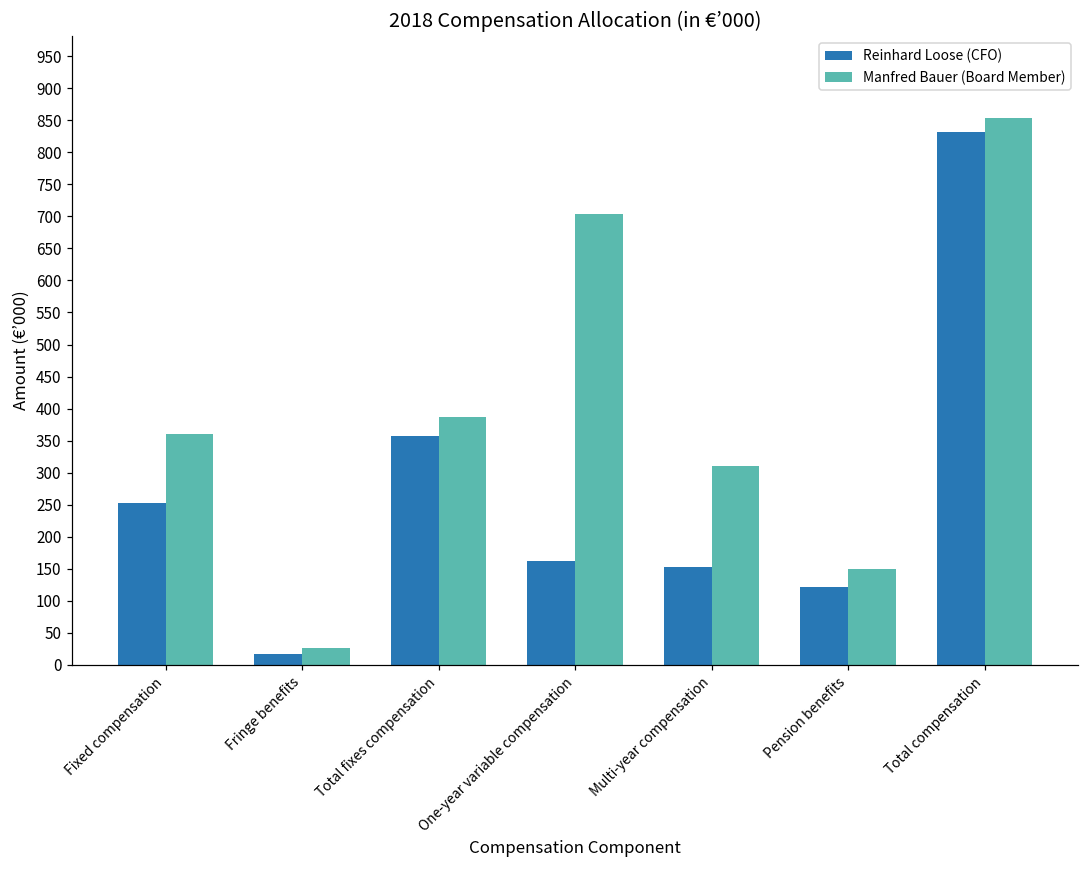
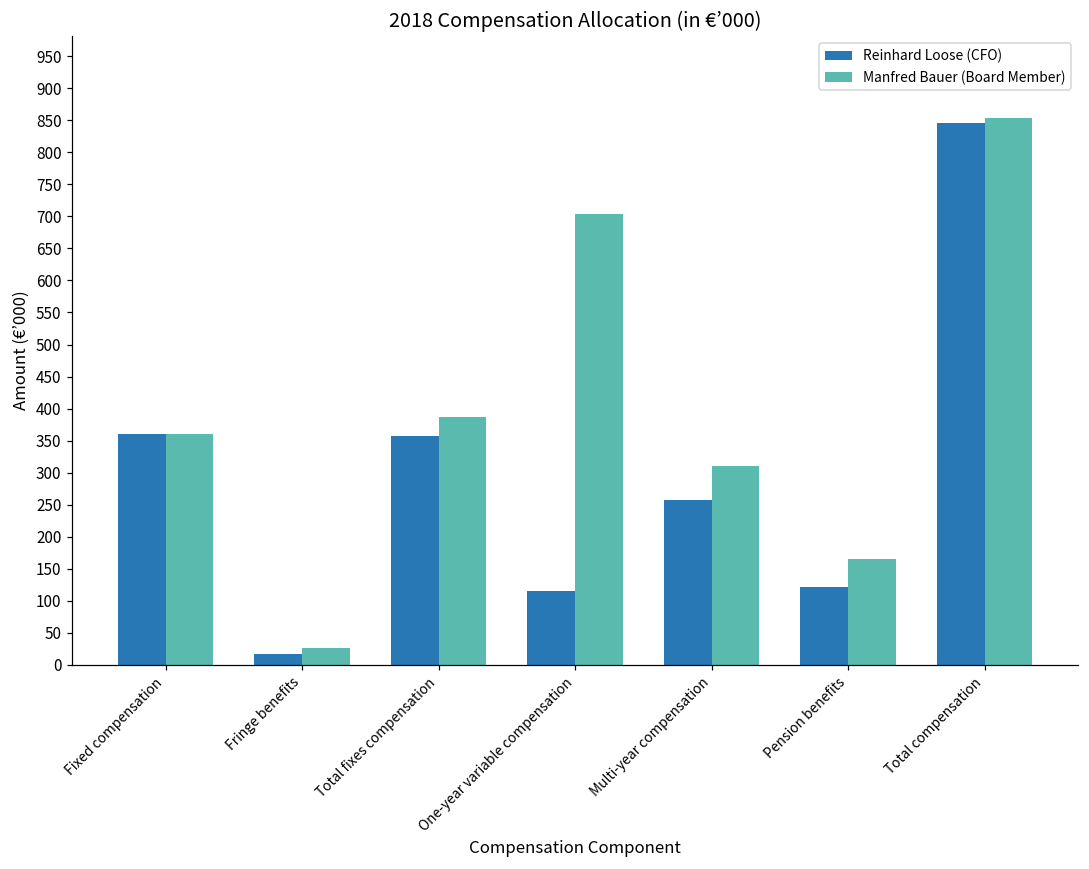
  {
    "Reinhard Loose (CFO)": {
-     "Fixed compensation": 250,
+     "Fixed compensation": 360,
      "Fringe benefits": 20,
      "Total fixes compensation": 360,
-     "One-year variable compensation": 160,
-     "Multi-year compensation": 150,
+     "One-year variable compensation": 120,
+     "Multi-year compensation": 260,
      "Pension benefits": 120,
-     "Total compensation": 830
+     "Total compensation": 850
    },
    "Manfred Bauer (Board Member)": {
      "Fixed compensation": 360,
      "Fringe benefits": 30,
      "Total fixes compensation": 390,
      "One-year variable compensation": 700,
      "Multi-year compensation": 310,
-     "Pension benefits": 150,
+     "Pension benefits": 170,
      "Total compensation": 850
    }
  }
